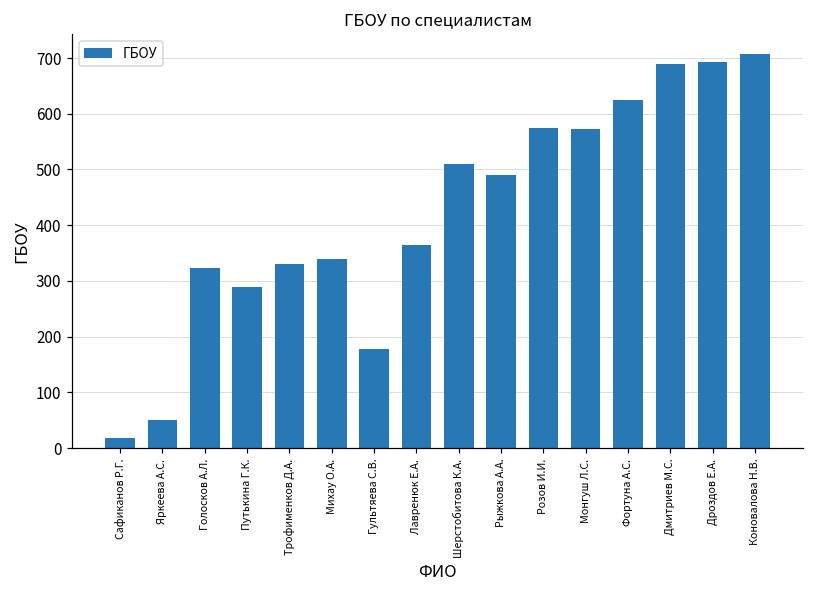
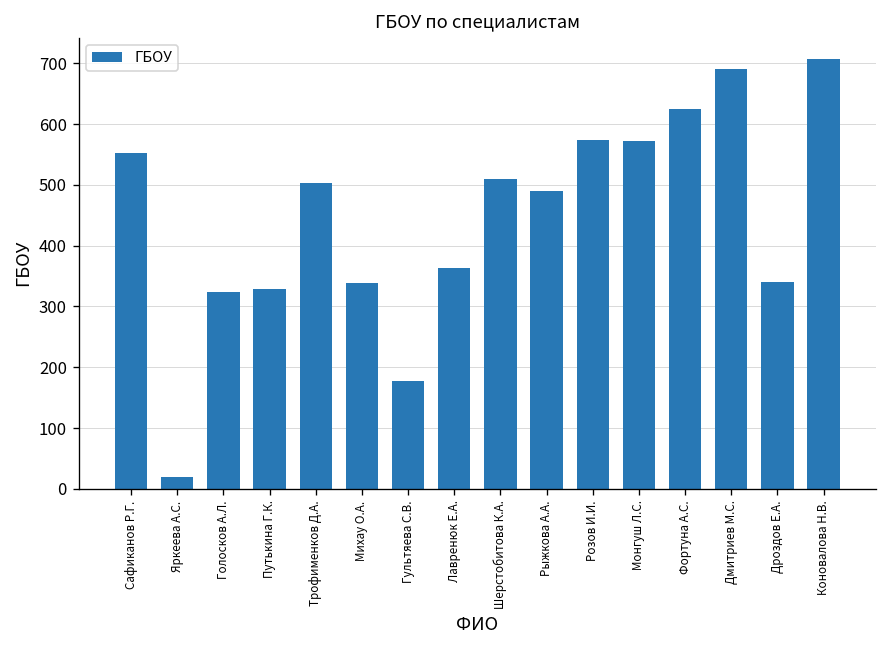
  {
-   "Сафиканов Р.Г.": 20,
-   "Яркеева А.С.": 50,
+   "Сафиканов Р.Г.": 550,
+   "Яркеева А.С.": 20,
    "Голосков А.Л.": 320,
-   "Путькина Г.К.": 290,
-   "Трофименков Д.А.": 330,
+   "Путькина Г.К.": 330,
+   "Трофименков Д.А.": 500,
    "Михау О.А.": 340,
    "Гультяева С.В.": 180,
    "Лавренюк Е.А.": 360,
    "Шерстобитова К.А.": 510,
    "Рыжкова А.А.": 490,
    "Розов И.И.": 570,
    "Монгуш Л.С.": 570,
    "Фортуна А.С.": 630,
    "Дмитриев М.С.": 690,
-   "Дроздов Е.А.": 690,
+   "Дроздов Е.А.": 340,
    "Коновалова Н.В.": 710
  }
